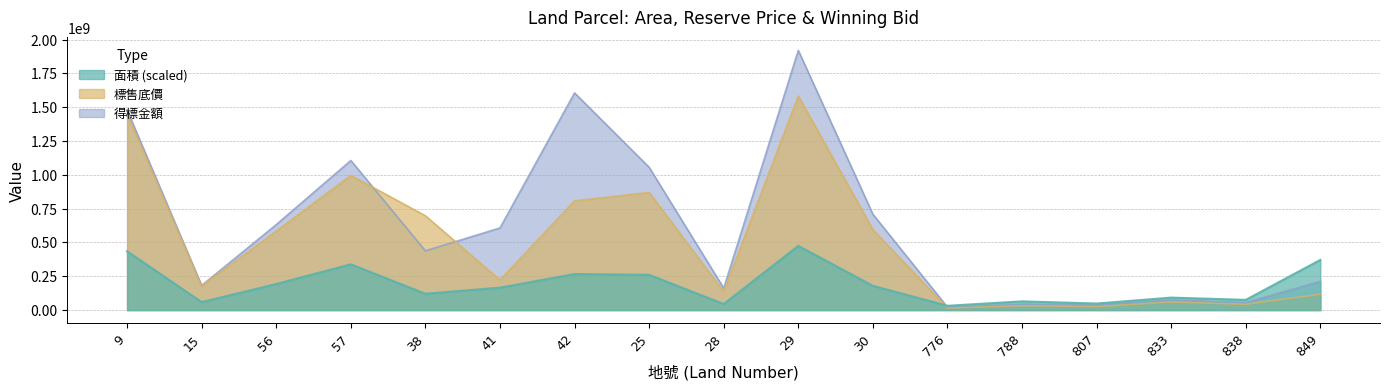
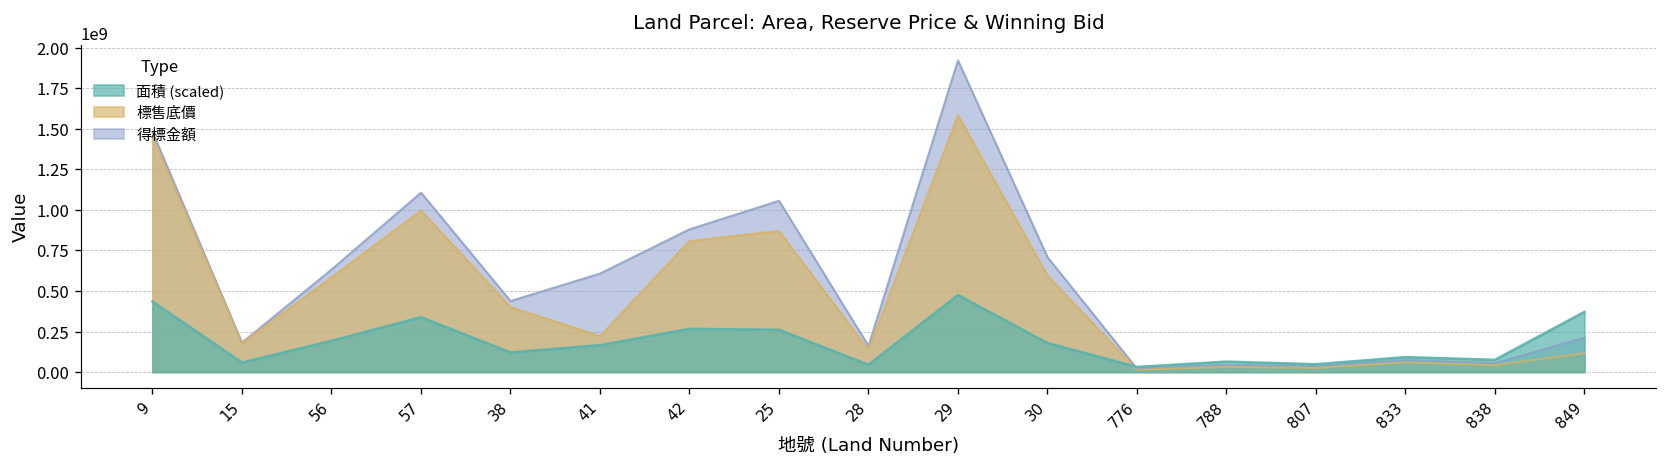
  {
    "得標金額": {
      "9": 1480000000,
      "56": 630000000,
      "57": 1110000000,
      "38": 440000000,
      "41": 610000000,
-     "42": 1610000000,
+     "42": 880000000,
      "25": 1060000000,
      "28": 160000000,
      "29": 1920000000,
      "30": 710000000,
      "849": 210000000
    },
    "標售底價": {
      "9": 1450000000,
      "56": 580000000,
      "57": 1000000000,
-     "38": 700000000,
+     "38": 400000000,
      "41": 220000000,
      "42": 810000000,
      "25": 870000000,
      "28": 140000000,
      "29": 1580000000,
      "30": 590000000,
      "849": 120000000
    },
    "面積 (scaled)": {
      "9": 430000000,
      "15": 60000000,
      "56": 190000000,
      "57": 340000000,
      "38": 120000000,
      "41": 170000000,
      "42": 270000000,
      "25": 260000000,
      "28": 50000000,
      "29": 470000000,
      "30": 180000000,
      "788": 60000000,
      "838": 80000000,
      "849": 370000000
    }
  }
